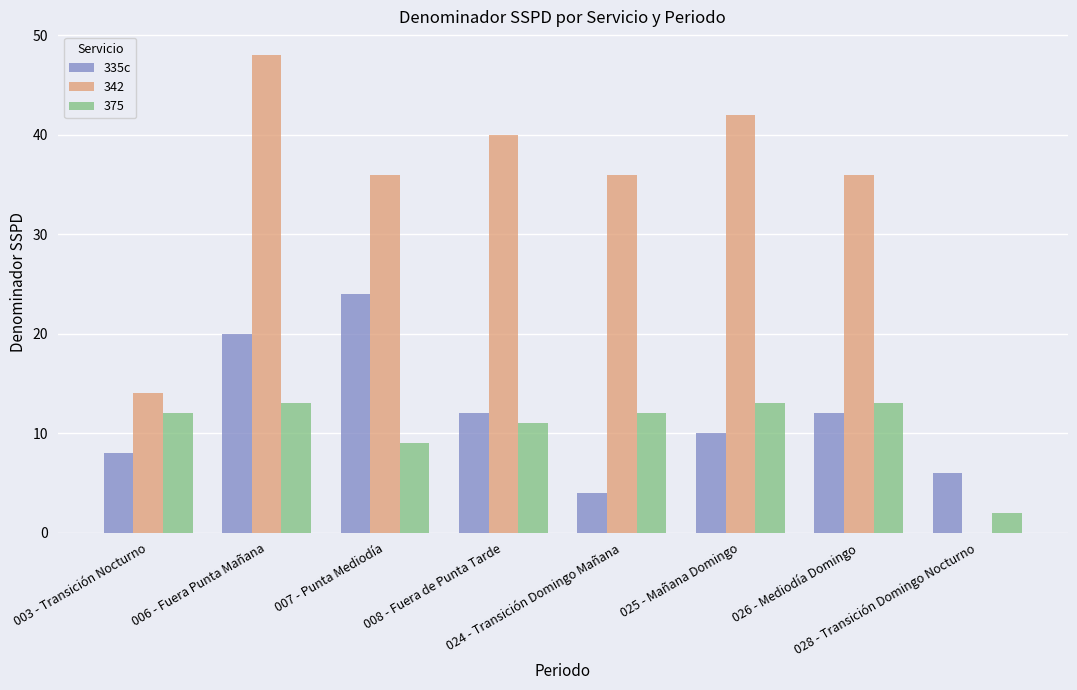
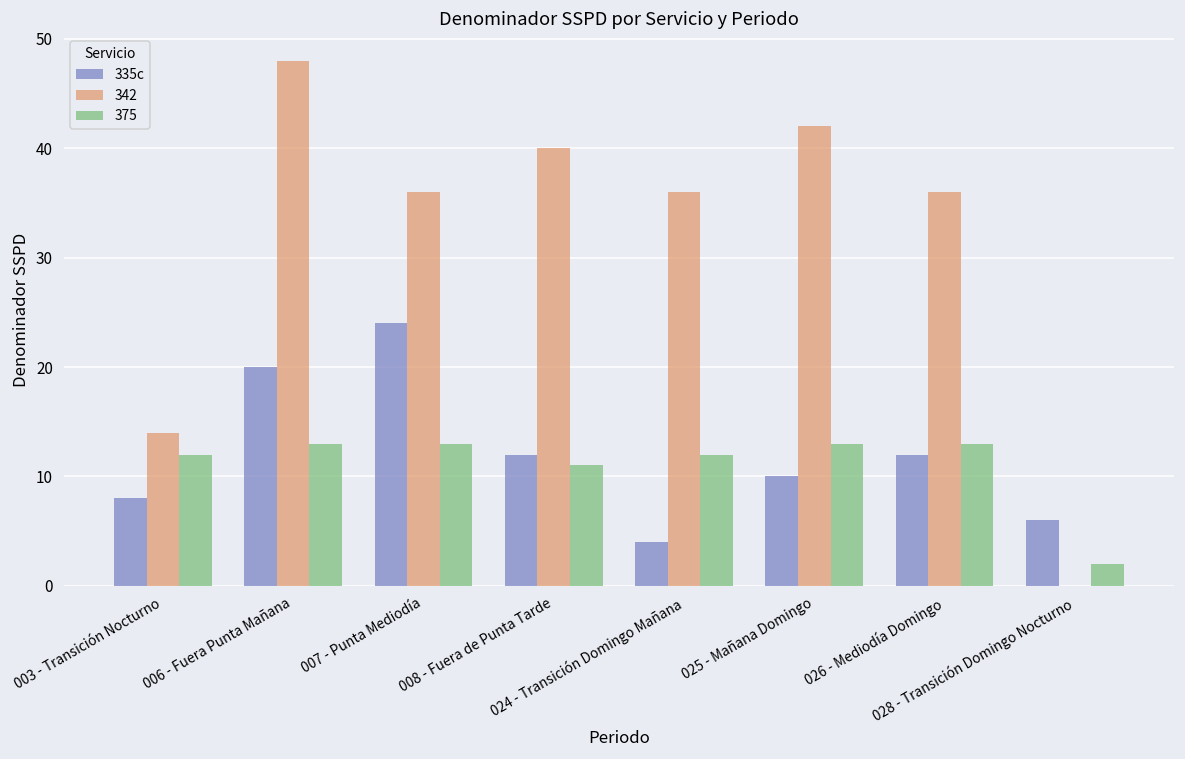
  {
    "335c": {
      "003 - Transición Nocturno": 8,
      "006 - Fuera Punta Mañana": 20,
      "007 - Punta Mediodía": 24,
      "008 - Fuera de Punta Tarde": 12,
      "024 - Transición Domingo Mañana": 4,
      "025 - Mañana Domingo": 10,
      "026 - Mediodía Domingo": 12,
      "028 - Transición Domingo Nocturno": 6
    },
    "342": {
      "003 - Transición Nocturno": 14,
      "006 - Fuera Punta Mañana": 48,
      "007 - Punta Mediodía": 36,
      "008 - Fuera de Punta Tarde": 40,
      "024 - Transición Domingo Mañana": 36,
      "025 - Mañana Domingo": 42,
      "026 - Mediodía Domingo": 36,
      "028 - Transición Domingo Nocturno": 0
    },
    "375": {
      "003 - Transición Nocturno": 12,
      "006 - Fuera Punta Mañana": 13,
-     "007 - Punta Mediodía": 9,
+     "007 - Punta Mediodía": 13,
      "008 - Fuera de Punta Tarde": 11,
      "024 - Transición Domingo Mañana": 12,
      "025 - Mañana Domingo": 13,
      "026 - Mediodía Domingo": 13,
      "028 - Transición Domingo Nocturno": 2
    }
  }
